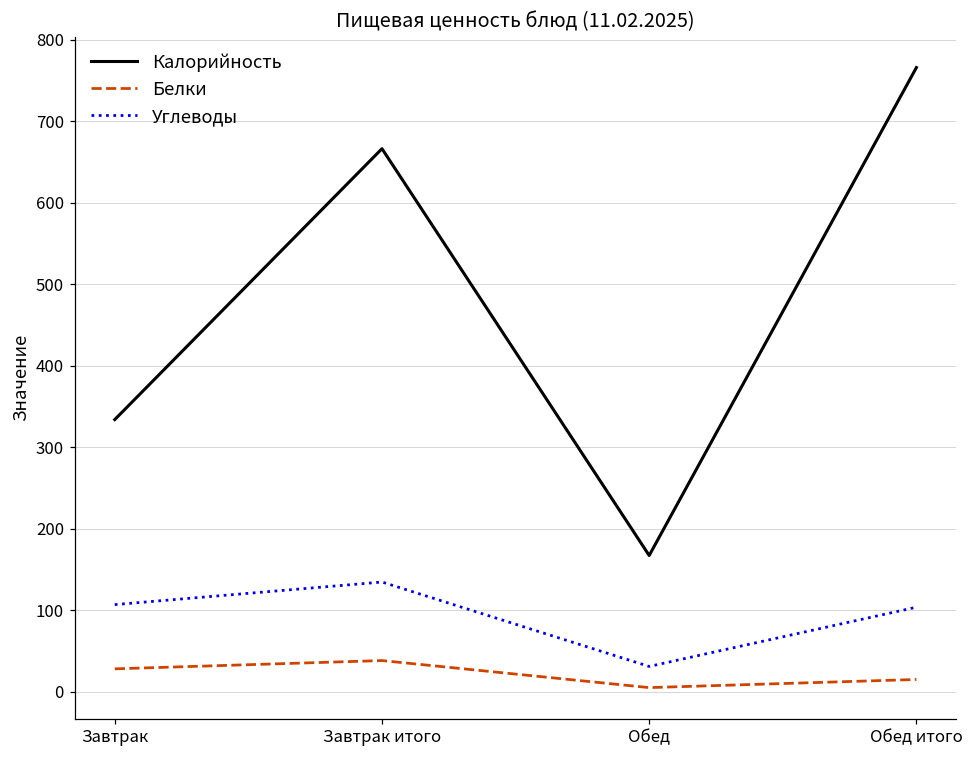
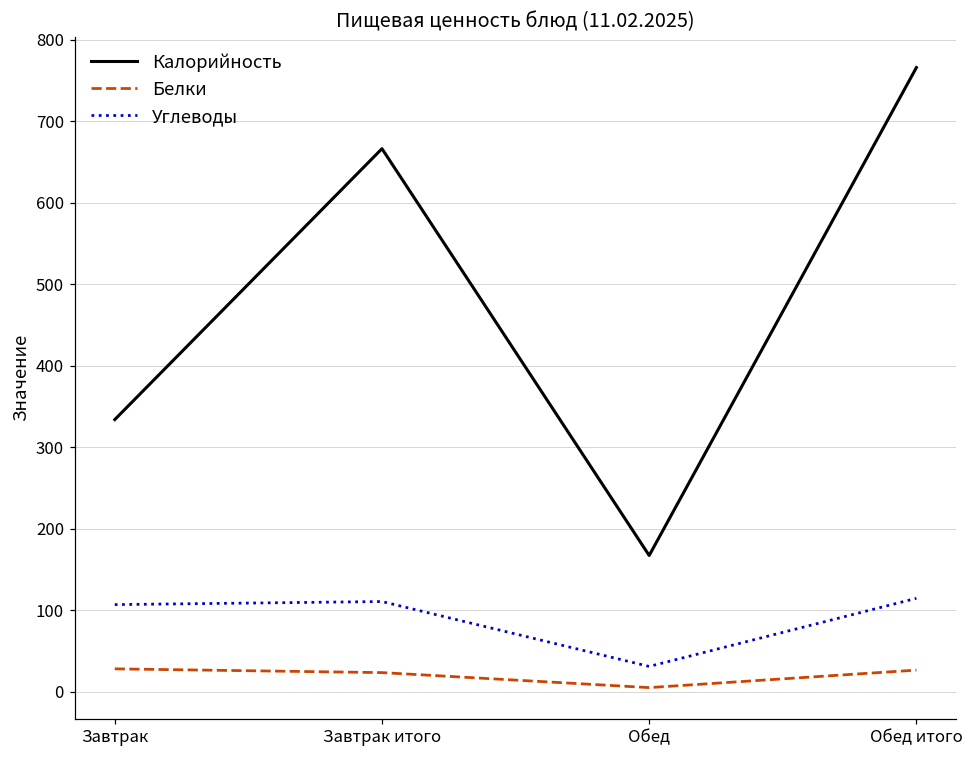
  {
    "Калорийность": {
      "Завтрак": 330,
      "Завтрак итого": 670,
      "Обед": 170,
      "Обед итого": 770
    },
    "Белки": {
      "Завтрак": 30,
-     "Завтрак итого": 40,
+     "Завтрак итого": 20,
      "Обед": 0,
-     "Обед итого": 10
+     "Обед итого": 30
    },
    "Углеводы": {
      "Завтрак": 110,
-     "Завтрак итого": 130,
+     "Завтрак итого": 110,
      "Обед": 30,
-     "Обед итого": 100
+     "Обед итого": 110
    }
  }
